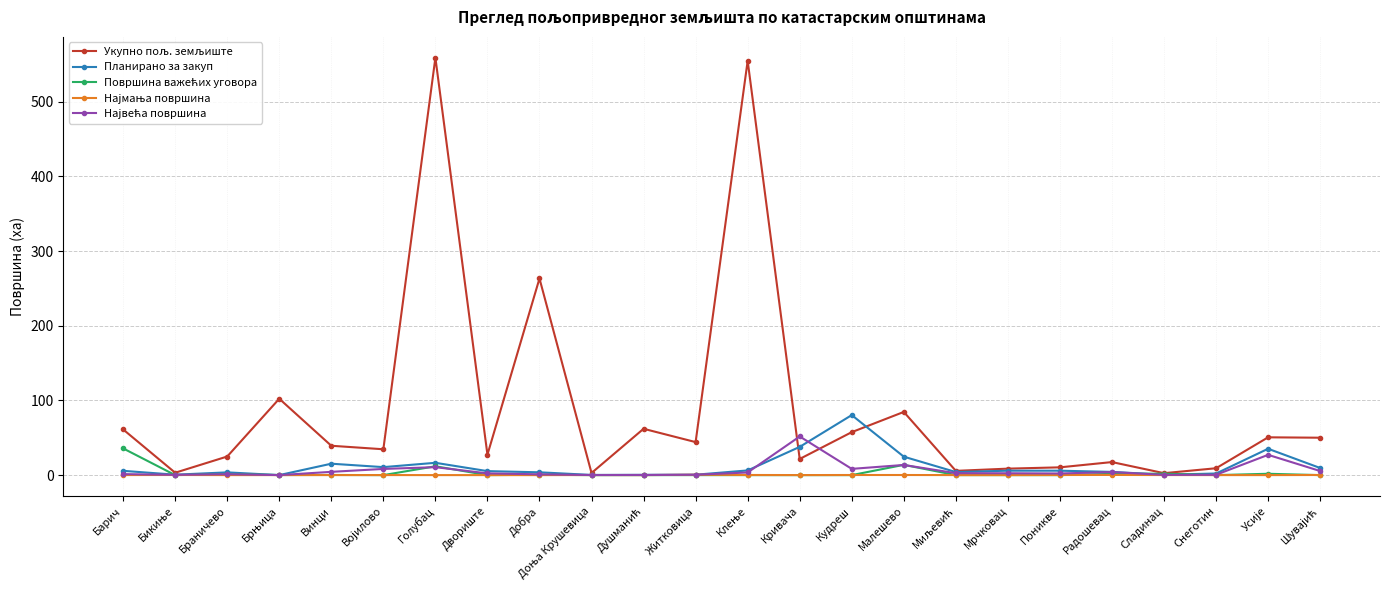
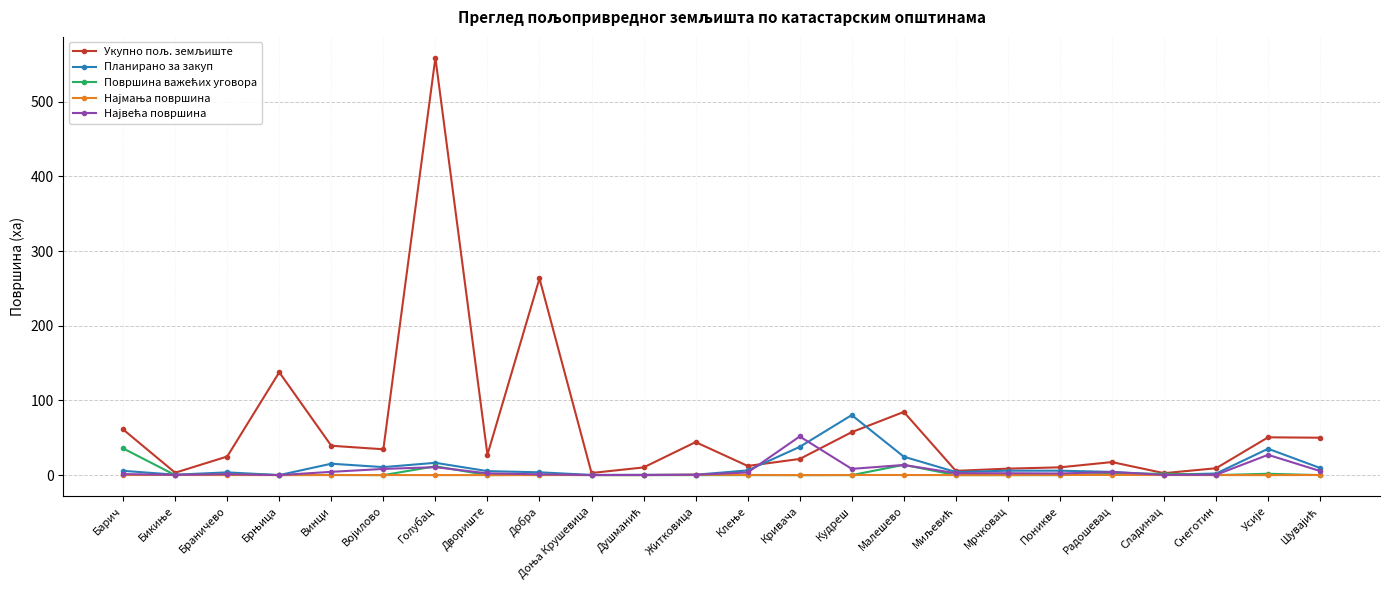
  {
    "Укупно пољ. земљиште": {
      "Барич": 60,
      "Браничево": 20,
-     "Брњица": 100,
+     "Брњица": 140,
      "Винци": 40,
      "Војилово": 30,
      "Голубац": 560,
      "Двориште": 30,
      "Добра": 260,
-     "Душманић": 60,
+     "Душманић": 10,
      "Житковица": 40,
-     "Клење": 550,
+     "Клење": 10,
      "Кривача": 20,
      "Кудреш": 60,
      "Малешево": 80,
      "Поникве": 10,
      "Радошевац": 20,
      "Снеготин": 10,
      "Усије": 50,
      "Шувајић": 50
    },
    "Планирано за закуп": {
      "Барич": 10,
      "Винци": 20,
      "Голубац": 20,
      "Кривача": 40,
      "Кудреш": 80,
      "Малешево": 20,
      "Поникве": 10,
      "Усије": 40,
      "Шувајић": 10
    },
    "Површина важећих уговора": {
      "Барич": 40
    },
    "Најмања површина": {
      "Голубац": 0,
      "Малешево": 0
    },
    "Највећа површина": {
      "Винци": 0,
      "Кривача": 50,
      "Кудреш": 10,
      "Усије": 30,
      "Шувајић": 10
    }
  }
